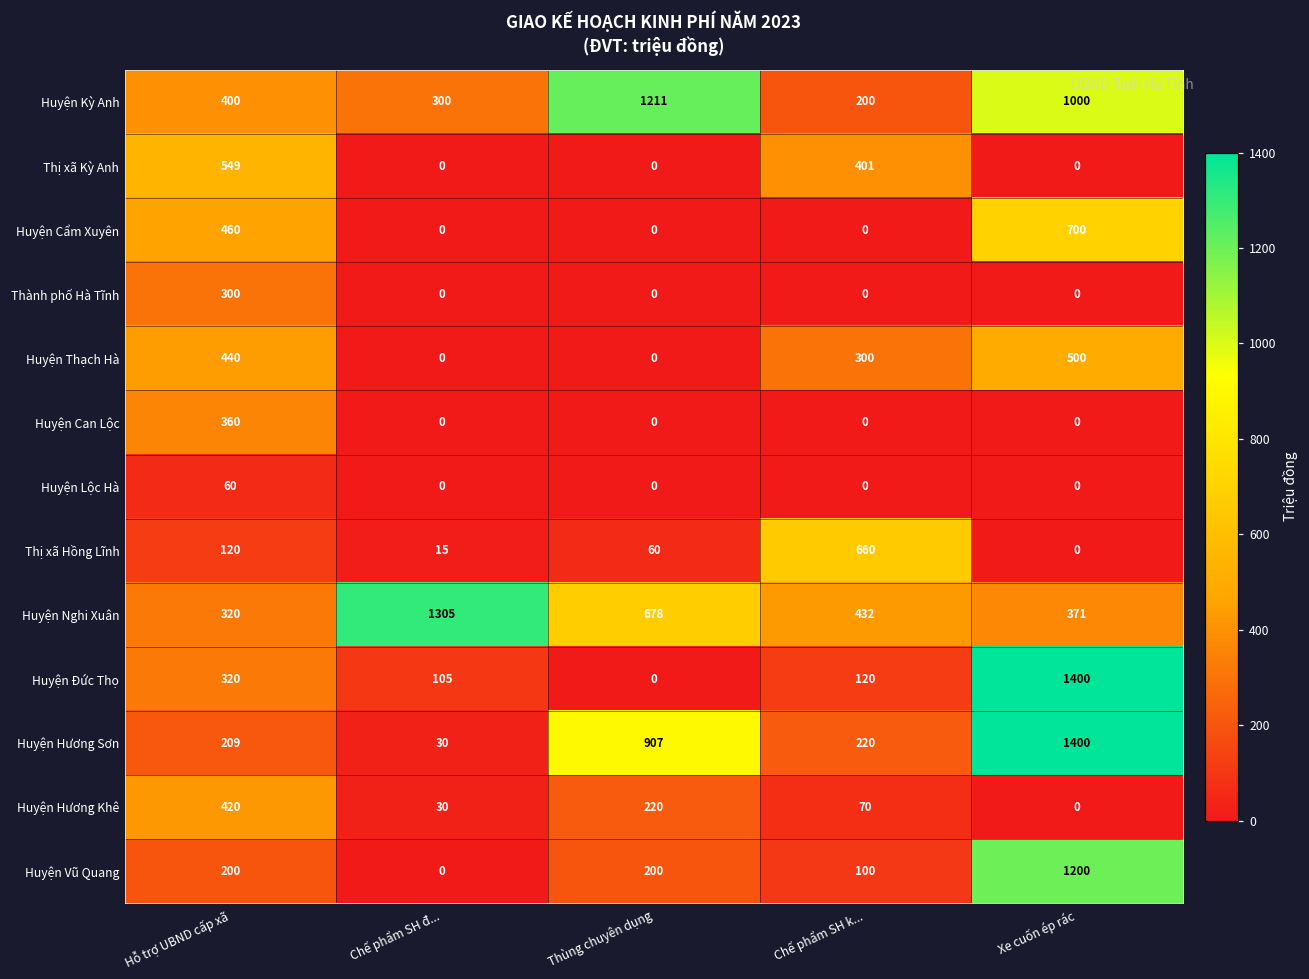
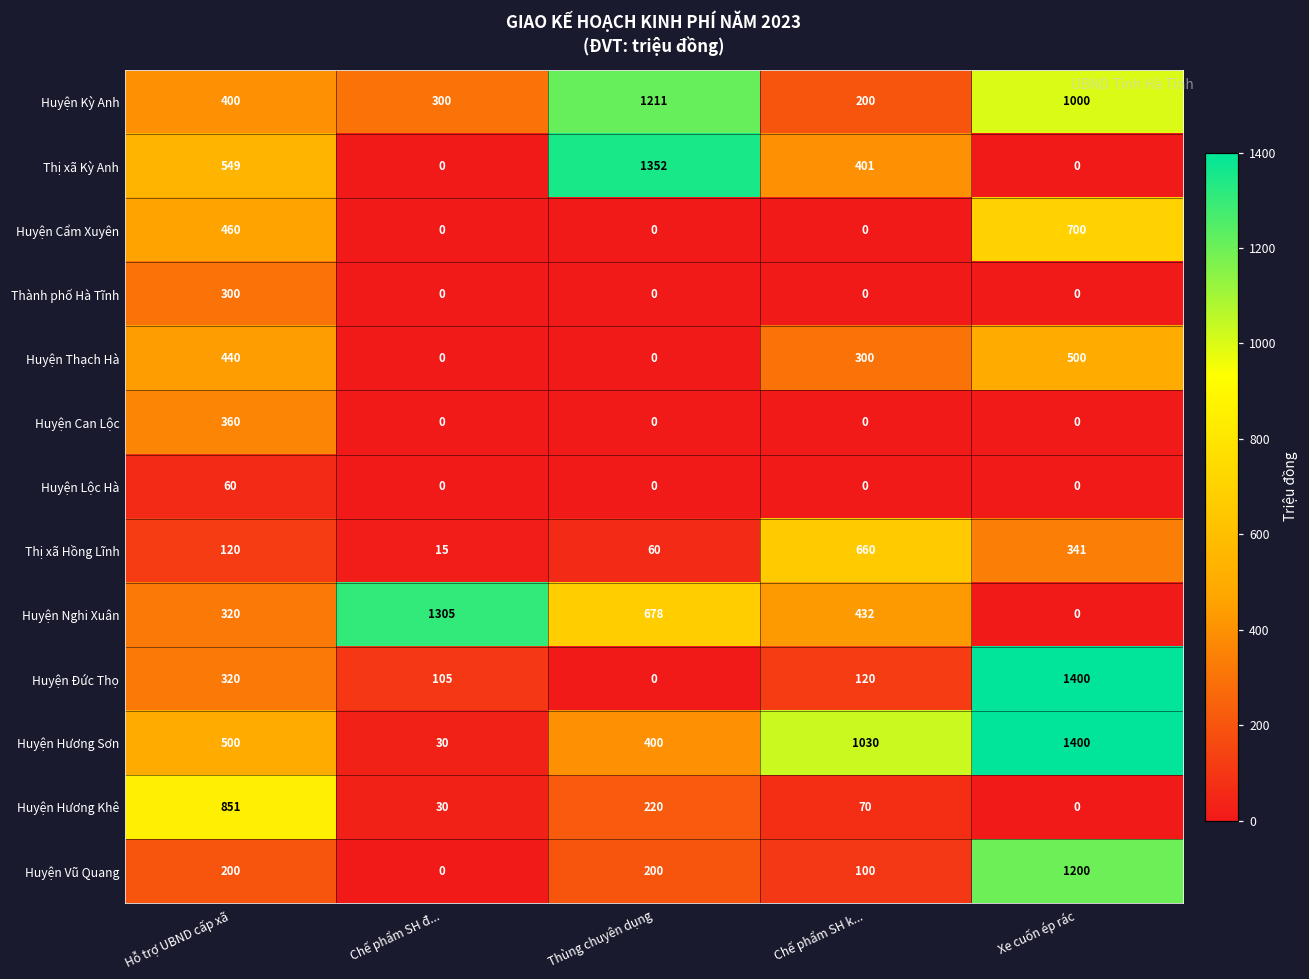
  {
    "Huyện Kỳ Anh": {
      "Hỗ trợ UBND cấp xã": 400,
      "Chế phẩm SH đ...": 300,
      "Thùng chuyên dụng": 1211,
      "Chế phẩm SH k...": 200
    },
    "Thị xã Kỳ Anh": {
      "Hỗ trợ UBND cấp xã": 549,
      "Chế phẩm SH đ...": 0,
-     "Thùng chuyên dụng": 0,
+     "Thùng chuyên dụng": 1352,
      "Chế phẩm SH k...": 401,
      "Xe cuốn ép rác": 0
    },
    "Huyện Cẩm Xuyên": {
      "Hỗ trợ UBND cấp xã": 460,
      "Chế phẩm SH đ...": 0,
      "Thùng chuyên dụng": 0,
      "Chế phẩm SH k...": 0,
      "Xe cuốn ép rác": 700
    },
    "Thành phố Hà Tĩnh": {
      "Hỗ trợ UBND cấp xã": 300,
      "Chế phẩm SH đ...": 0,
      "Thùng chuyên dụng": 0,
      "Chế phẩm SH k...": 0,
      "Xe cuốn ép rác": 0
    },
    "Huyện Thạch Hà": {
      "Hỗ trợ UBND cấp xã": 440,
      "Chế phẩm SH đ...": 0,
      "Thùng chuyên dụng": 0,
      "Chế phẩm SH k...": 300,
      "Xe cuốn ép rác": 500
    },
    "Huyện Can Lộc": {
      "Hỗ trợ UBND cấp xã": 360,
      "Chế phẩm SH đ...": 0,
      "Thùng chuyên dụng": 0,
      "Chế phẩm SH k...": 0,
      "Xe cuốn ép rác": 0
    },
    "Huyện Lộc Hà": {
      "Hỗ trợ UBND cấp xã": 60,
      "Chế phẩm SH đ...": 0,
      "Thùng chuyên dụng": 0,
      "Chế phẩm SH k...": 0,
      "Xe cuốn ép rác": 0
    },
    "Thị xã Hồng Lĩnh": {
      "Hỗ trợ UBND cấp xã": 120,
      "Chế phẩm SH đ...": 15,
      "Thùng chuyên dụng": 60,
      "Chế phẩm SH k...": 660,
-     "Xe cuốn ép rác": 0
+     "Xe cuốn ép rác": 341
    },
    "Huyện Nghi Xuân": {
      "Hỗ trợ UBND cấp xã": 320,
      "Chế phẩm SH đ...": 1305,
      "Thùng chuyên dụng": 678,
      "Chế phẩm SH k...": 432,
-     "Xe cuốn ép rác": 371
+     "Xe cuốn ép rác": 0
    },
    "Huyện Đức Thọ": {
      "Hỗ trợ UBND cấp xã": 320,
      "Chế phẩm SH đ...": 105,
      "Thùng chuyên dụng": 0,
      "Chế phẩm SH k...": 120,
      "Xe cuốn ép rác": 1400
    },
    "Huyện Hương Sơn": {
-     "Hỗ trợ UBND cấp xã": 209,
+     "Hỗ trợ UBND cấp xã": 500,
      "Chế phẩm SH đ...": 30,
-     "Thùng chuyên dụng": 907,
-     "Chế phẩm SH k...": 220,
+     "Thùng chuyên dụng": 400,
+     "Chế phẩm SH k...": 1030,
      "Xe cuốn ép rác": 1400
    },
    "Huyện Hương Khê": {
-     "Hỗ trợ UBND cấp xã": 420,
+     "Hỗ trợ UBND cấp xã": 851,
      "Chế phẩm SH đ...": 30,
      "Thùng chuyên dụng": 220,
      "Chế phẩm SH k...": 70,
      "Xe cuốn ép rác": 0
    },
    "Huyện Vũ Quang": {
      "Hỗ trợ UBND cấp xã": 200,
      "Chế phẩm SH đ...": 0,
      "Thùng chuyên dụng": 200,
      "Chế phẩm SH k...": 100,
      "Xe cuốn ép rác": 1200
    }
  }
